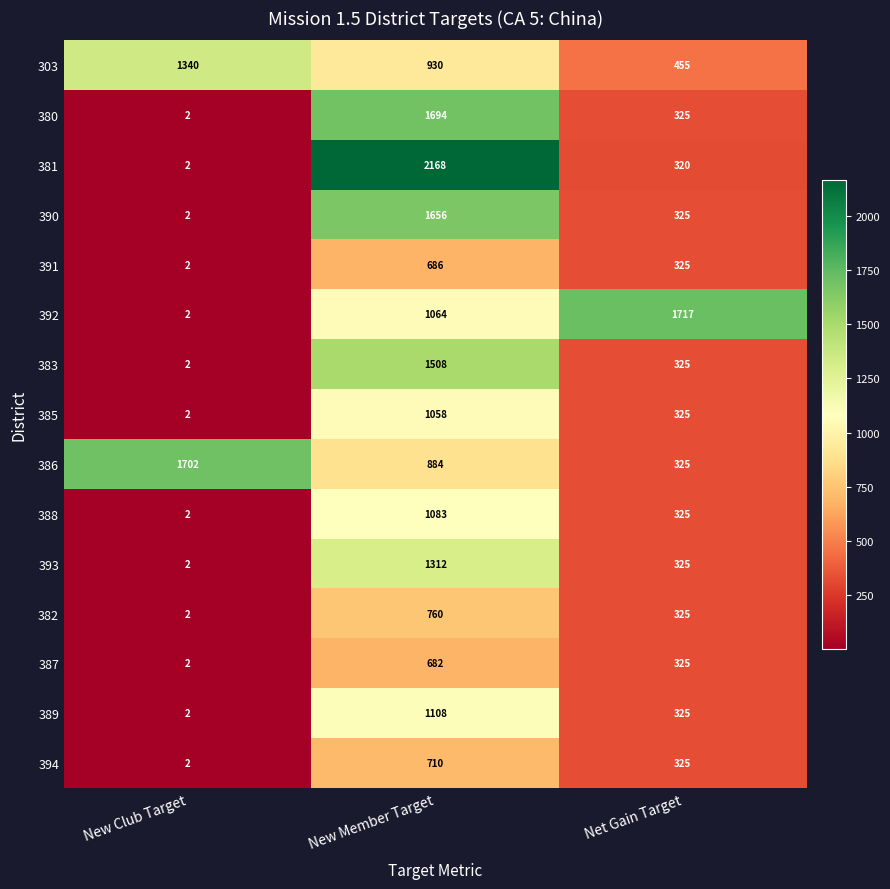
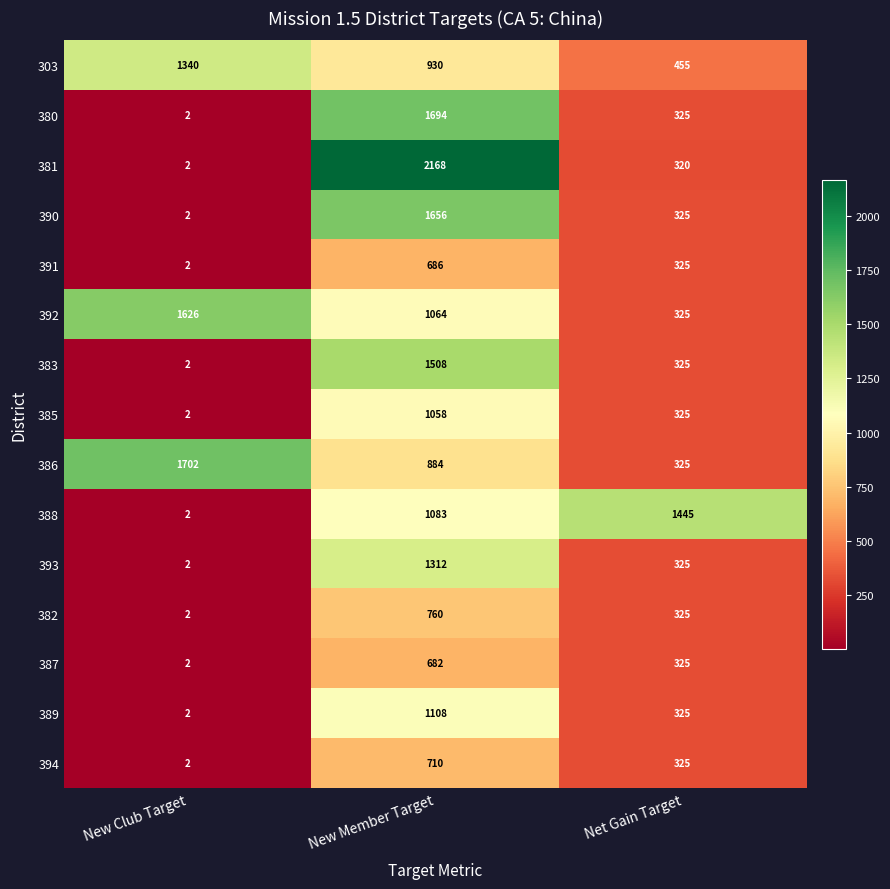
  {
    "303": {
      "New Club Target": 1340,
      "New Member Target": 930,
      "Net Gain Target": 455
    },
    "380": {
      "New Club Target": 2,
      "New Member Target": 1694,
      "Net Gain Target": 325
    },
    "381": {
      "New Club Target": 2,
      "New Member Target": 2168,
      "Net Gain Target": 320
    },
    "390": {
      "New Club Target": 2,
      "New Member Target": 1656,
      "Net Gain Target": 325
    },
    "391": {
      "New Club Target": 2,
      "New Member Target": 686,
      "Net Gain Target": 325
    },
    "392": {
-     "New Club Target": 2,
+     "New Club Target": 1626,
      "New Member Target": 1064,
-     "Net Gain Target": 1717
+     "Net Gain Target": 325
    },
    "383": {
      "New Club Target": 2,
      "New Member Target": 1508,
      "Net Gain Target": 325
    },
    "385": {
      "New Club Target": 2,
      "New Member Target": 1058,
      "Net Gain Target": 325
    },
    "386": {
      "New Club Target": 1702,
      "New Member Target": 884,
      "Net Gain Target": 325
    },
    "388": {
      "New Club Target": 2,
      "New Member Target": 1083,
-     "Net Gain Target": 325
+     "Net Gain Target": 1445
    },
    "393": {
      "New Club Target": 2,
      "New Member Target": 1312,
      "Net Gain Target": 325
    },
    "382": {
      "New Club Target": 2,
      "New Member Target": 760,
      "Net Gain Target": 325
    },
    "387": {
      "New Club Target": 2,
      "New Member Target": 682,
      "Net Gain Target": 325
    },
    "389": {
      "New Club Target": 2,
      "New Member Target": 1108,
      "Net Gain Target": 325
    },
    "394": {
      "New Club Target": 2,
      "New Member Target": 710,
      "Net Gain Target": 325
    }
  }
